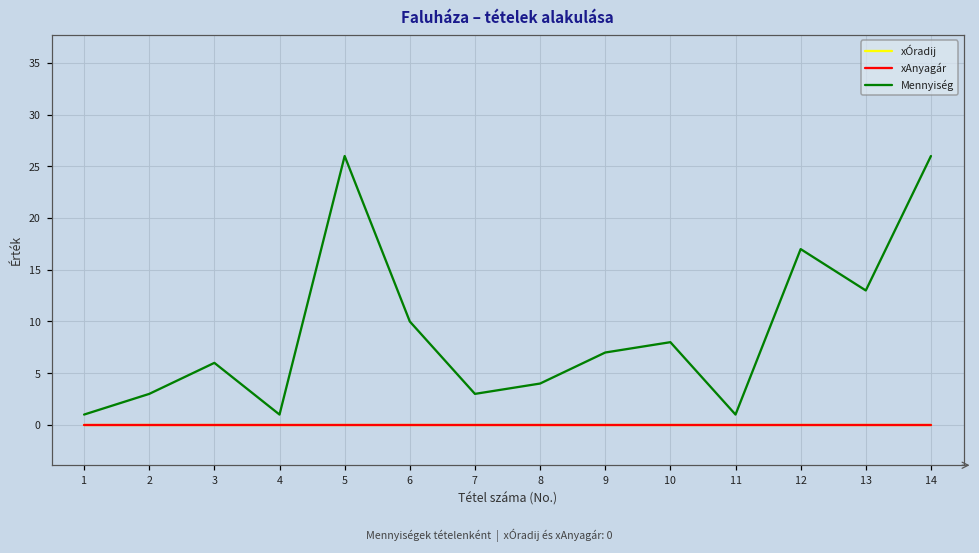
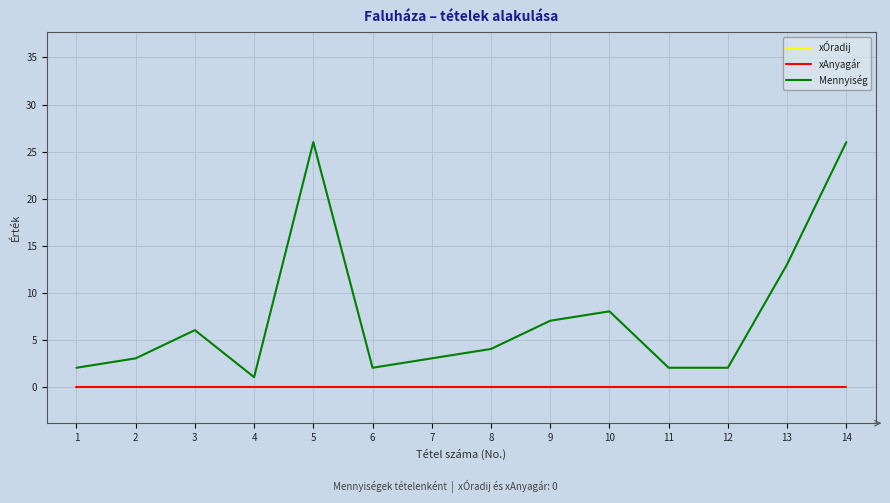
  {
    "xAnyagár": {
      "1": 0,
      "2": 0,
      "3": 0,
      "4": 0,
      "5": 0,
      "6": 0,
      "7": 0,
      "8": 0,
      "9": 0,
      "10": 0,
      "11": 0,
      "12": 0,
      "13": 0,
      "14": 0
    },
    "Mennyiség": {
-     "1": 1,
+     "1": 2,
      "2": 3,
      "3": 6,
      "4": 1,
      "5": 26,
-     "6": 10,
+     "6": 2,
      "7": 3,
      "8": 4,
      "9": 7,
      "10": 8,
-     "11": 1,
-     "12": 17,
+     "11": 2,
+     "12": 2,
      "13": 13,
      "14": 26
    }
  }
